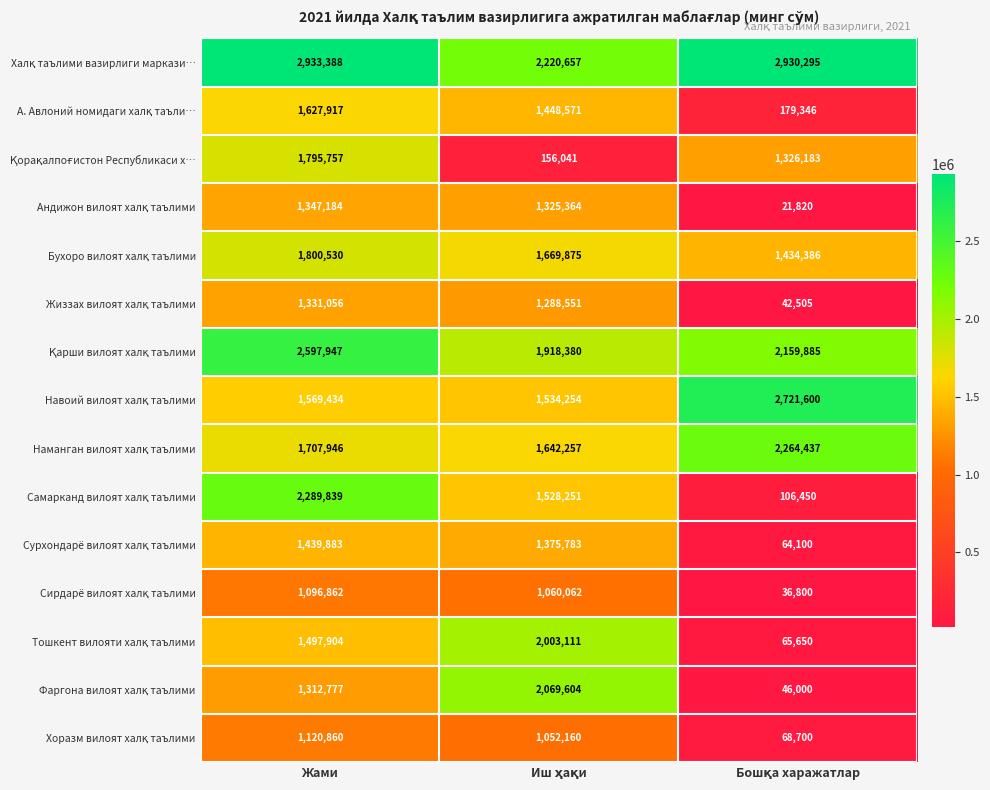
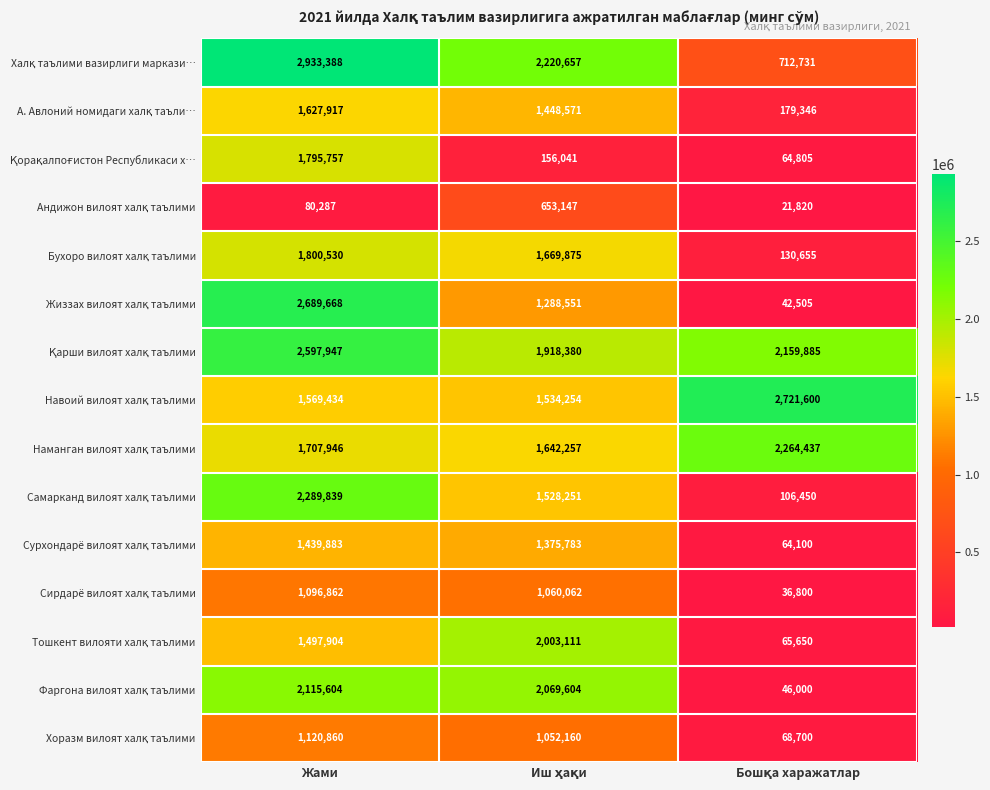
  {
    "Халқ таълими вазирлиги маркази…": {
      "Жами": "2,933,388",
      "Иш ҳақи": "2,220,657",
-     "Бошқа харажатлар": "2,930,295"
+     "Бошқа харажатлар": "712,731"
    },
    "А. Авлоний номидаги халқ таъли…": {
      "Жами": "1,627,917",
      "Иш ҳақи": "1,448,571",
      "Бошқа харажатлар": "179,346"
    },
    "Қорақалпоғистон Республикаси х…": {
      "Жами": "1,795,757",
      "Иш ҳақи": "156,041",
-     "Бошқа харажатлар": "1,326,183"
+     "Бошқа харажатлар": "64,805"
    },
    "Андижон вилоят халқ таълими": {
-     "Жами": "1,347,184",
-     "Иш ҳақи": "1,325,364",
+     "Жами": "80,287",
+     "Иш ҳақи": "653,147",
      "Бошқа харажатлар": "21,820"
    },
    "Бухоро вилоят халқ таълими": {
      "Жами": "1,800,530",
      "Иш ҳақи": "1,669,875",
-     "Бошқа харажатлар": "1,434,386"
+     "Бошқа харажатлар": "130,655"
    },
    "Жиззах вилоят халқ таълими": {
-     "Жами": "1,331,056",
+     "Жами": "2,689,668",
      "Иш ҳақи": "1,288,551",
      "Бошқа харажатлар": "42,505"
    },
    "Қарши вилоят халқ таълими": {
      "Жами": "2,597,947",
      "Иш ҳақи": "1,918,380",
      "Бошқа харажатлар": "2,159,885"
    },
    "Навоий вилоят халқ таълими": {
      "Жами": "1,569,434",
      "Иш ҳақи": "1,534,254",
      "Бошқа харажатлар": "2,721,600"
    },
    "Наманган вилоят халқ таълими": {
      "Жами": "1,707,946",
      "Иш ҳақи": "1,642,257",
      "Бошқа харажатлар": "2,264,437"
    },
    "Самарканд вилоят халқ таълими": {
      "Жами": "2,289,839",
      "Иш ҳақи": "1,528,251",
      "Бошқа харажатлар": "106,450"
    },
    "Сурхондарё вилоят халқ таълими": {
      "Жами": "1,439,883",
      "Иш ҳақи": "1,375,783",
      "Бошқа харажатлар": "64,100"
    },
    "Сирдарё вилоят халқ таълими": {
      "Жами": "1,096,862",
      "Иш ҳақи": "1,060,062",
      "Бошқа харажатлар": "36,800"
    },
    "Тошкент вилояти халқ таълими": {
      "Жами": "1,497,904",
      "Иш ҳақи": "2,003,111",
      "Бошқа харажатлар": "65,650"
    },
    "Фаргона вилоят халқ таълими": {
-     "Жами": "1,312,777",
+     "Жами": "2,115,604",
      "Иш ҳақи": "2,069,604",
      "Бошқа харажатлар": "46,000"
    },
    "Хоразм вилоят халқ таълими": {
      "Жами": "1,120,860",
      "Иш ҳақи": "1,052,160",
      "Бошқа харажатлар": "68,700"
    }
  }
